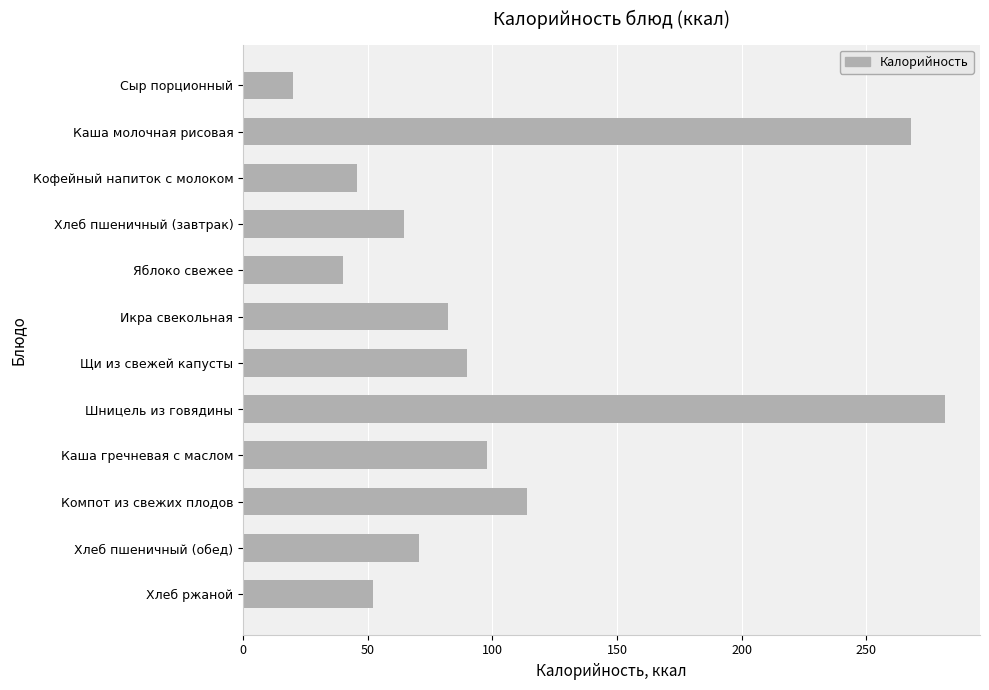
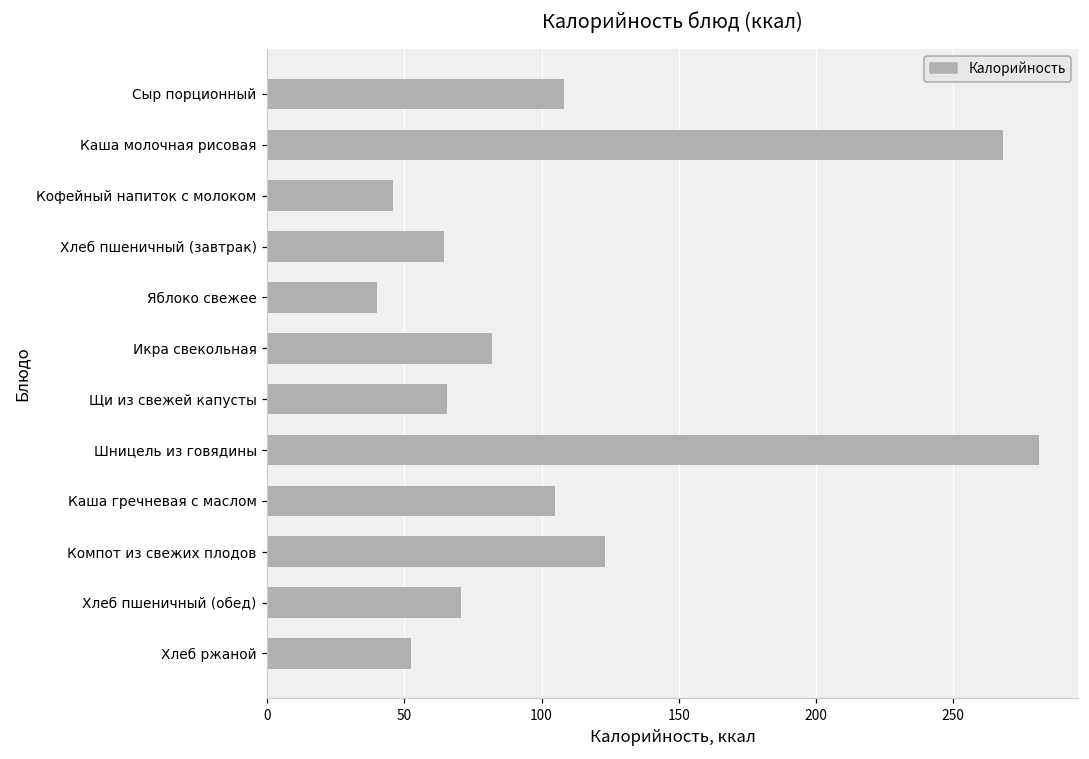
  {
-   "Сыр порционный": 20,
+   "Сыр порционный": 108,
    "Каша молочная рисовая": 268,
    "Кофейный напиток с молоком": 46,
    "Хлеб пшеничный (завтрак)": 64,
    "Яблоко свежее": 40,
    "Икра свекольная": 82,
-   "Щи из свежей капусты": 90,
+   "Щи из свежей капусты": 65,
    "Шницель из говядины": 281,
-   "Каша гречневая с маслом": 98,
-   "Компот из свежих плодов": 114,
+   "Каша гречневая с маслом": 105,
+   "Компот из свежих плодов": 123,
    "Хлеб пшеничный (обед)": 71,
    "Хлеб ржаной": 52
  }
